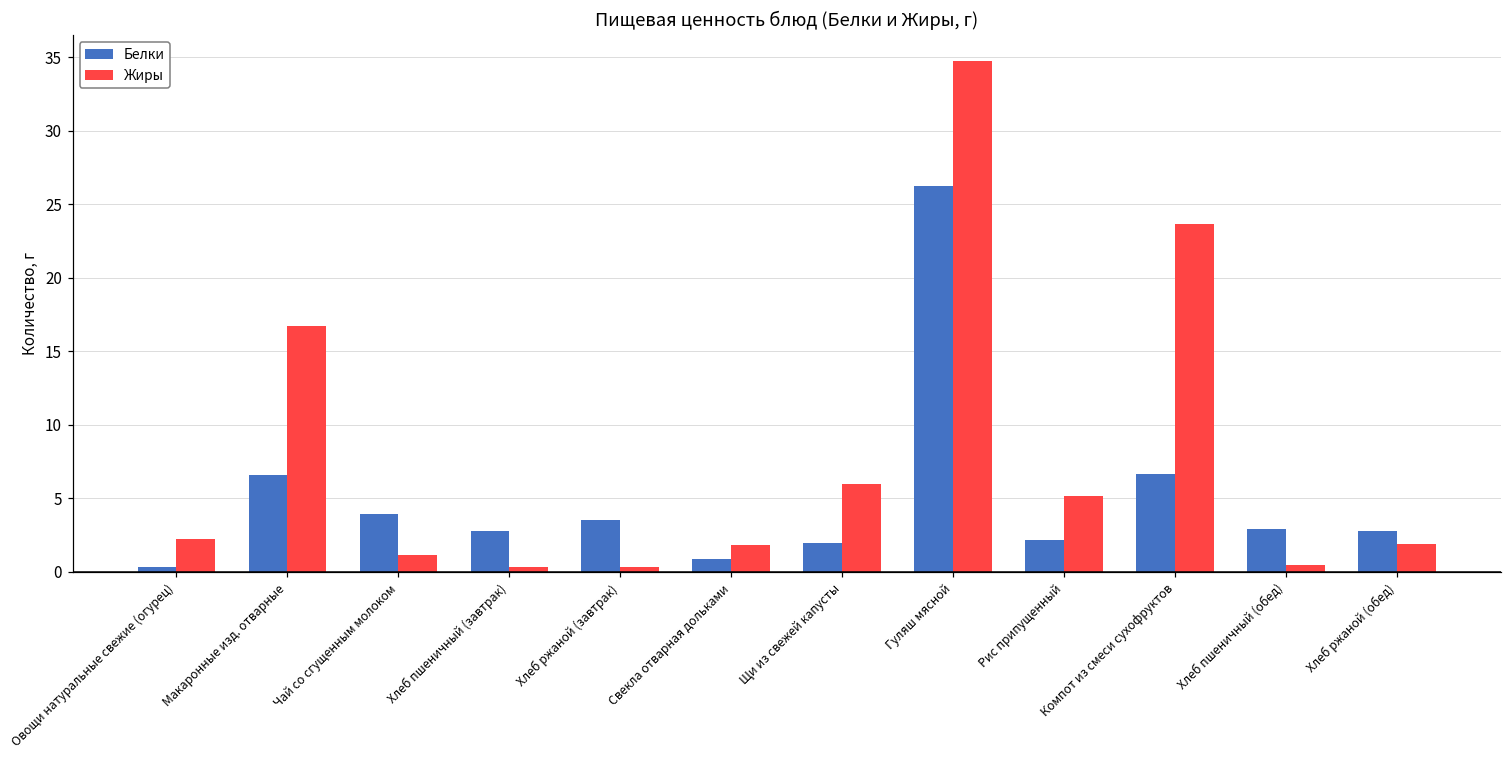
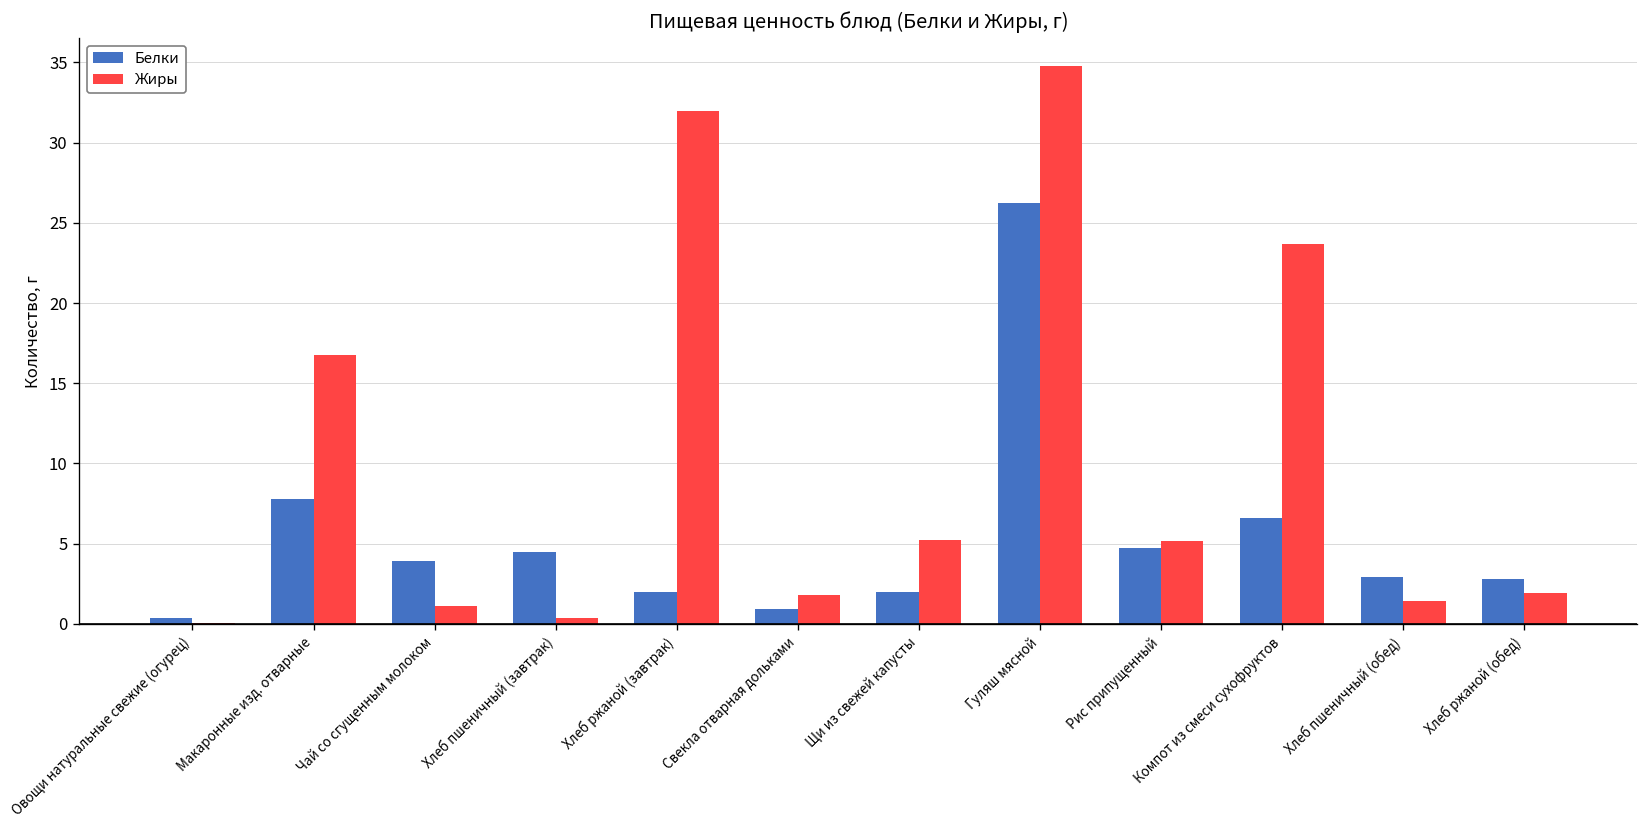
  {
    "Белки": {
      "Овощи натуральные свежие (огурец)": 0.4,
-     "Макаронные изд. отварные": 6.6,
+     "Макаронные изд. отварные": 7.8,
      "Чай со сгущенным молоком": 4.0,
-     "Хлеб пшеничный (завтрак)": 2.8,
-     "Хлеб ржаной (завтрак)": 3.5,
+     "Хлеб пшеничный (завтрак)": 4.5,
+     "Хлеб ржаной (завтрак)": 2.0,
      "Свекла отварная дольками": 0.9,
      "Щи из свежей капусты": 2.0,
      "Гуляш мясной": 26.2,
-     "Рис припущенный": 2.2,
+     "Рис припущенный": 4.7,
      "Компот из смеси сухофруктов": 6.6,
      "Хлеб пшеничный (обед)": 2.9,
      "Хлеб ржаной (обед)": 2.8
    },
    "Жиры": {
-     "Овощи натуральные свежие (огурец)": 2.3,
+     "Овощи натуральные свежие (огурец)": 0.1,
      "Макаронные изд. отварные": 16.7,
      "Чай со сгущенным молоком": 1.1,
      "Хлеб пшеничный (завтрак)": 0.4,
-     "Хлеб ржаной (завтрак)": 0.4,
+     "Хлеб ржаной (завтрак)": 32.0,
      "Свекла отварная дольками": 1.8,
-     "Щи из свежей капусты": 6.0,
+     "Щи из свежей капусты": 5.2,
      "Гуляш мясной": 34.8,
      "Рис припущенный": 5.2,
      "Компот из смеси сухофруктов": 23.7,
-     "Хлеб пшеничный (обед)": 0.5,
+     "Хлеб пшеничный (обед)": 1.4,
      "Хлеб ржаной (обед)": 1.9
    }
  }
